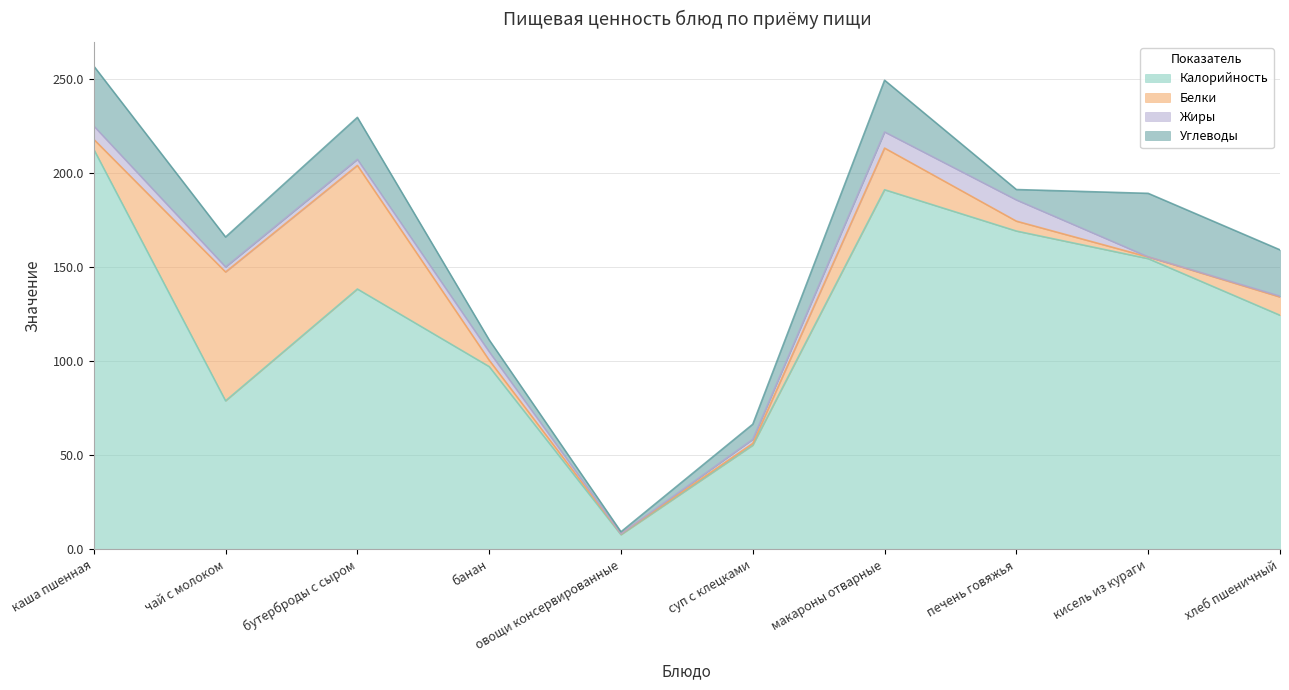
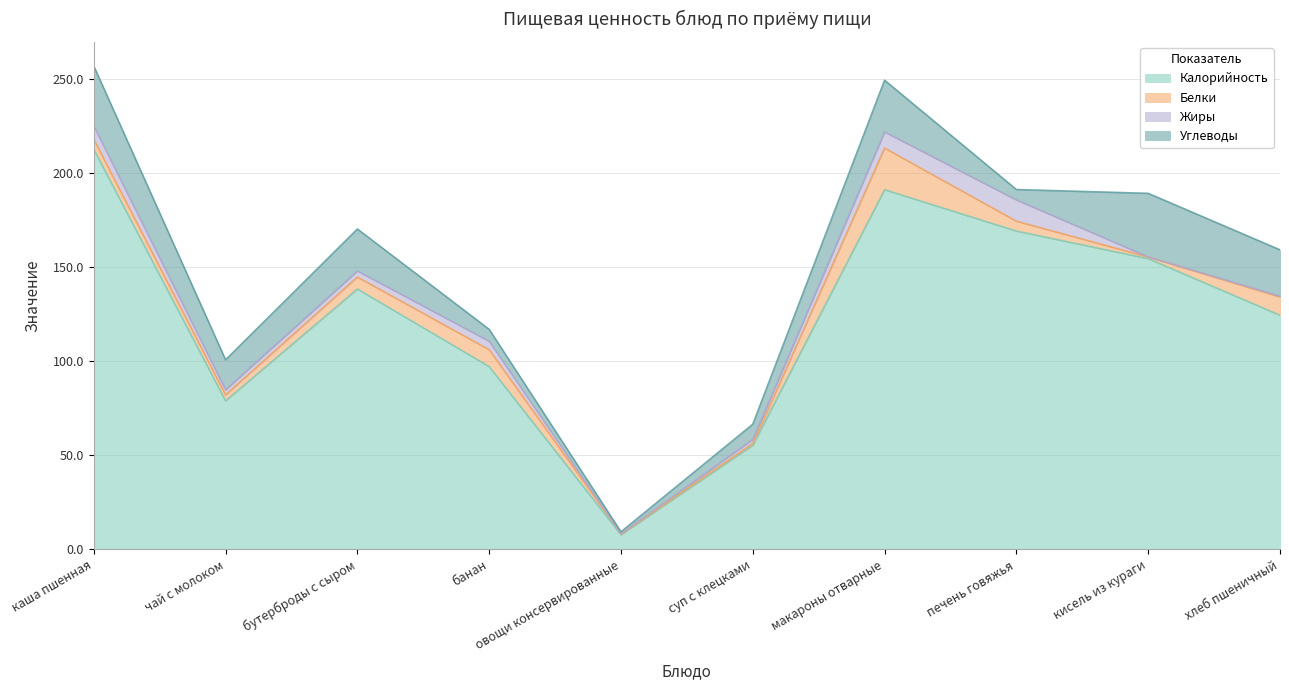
  {
    "Белки": {
      "каша пшенная": 5,
-     "чай с молоком": 69,
-     "бутерброды с сыром": 66,
-     "банан": 3,
+     "чай с молоком": 3,
+     "бутерброды с сыром": 6,
+     "банан": 9,
      "макароны отварные": 22,
      "печень говяжья": 5
    }
  }
